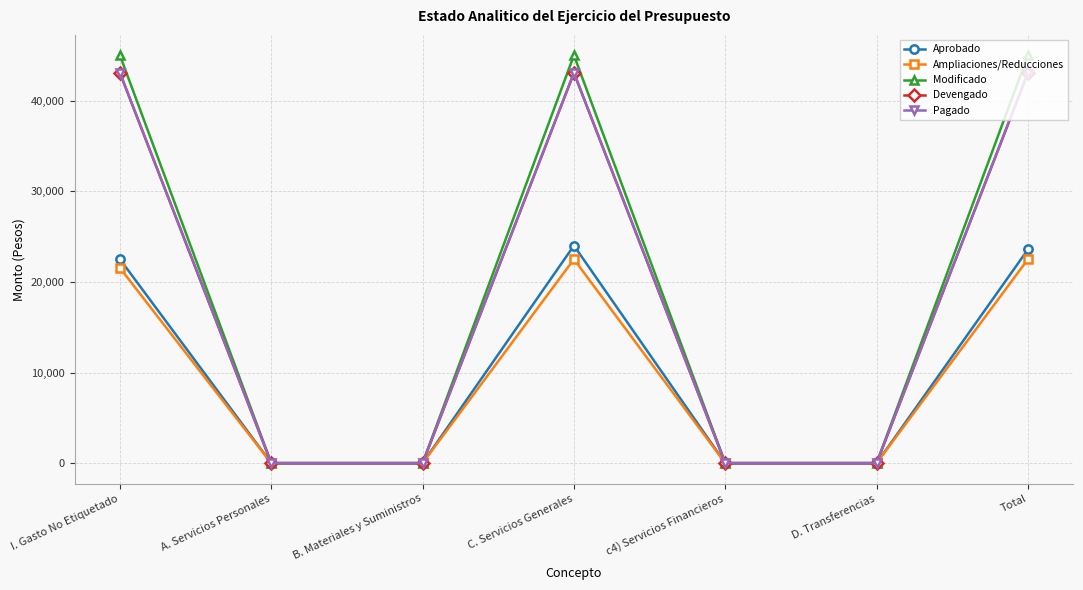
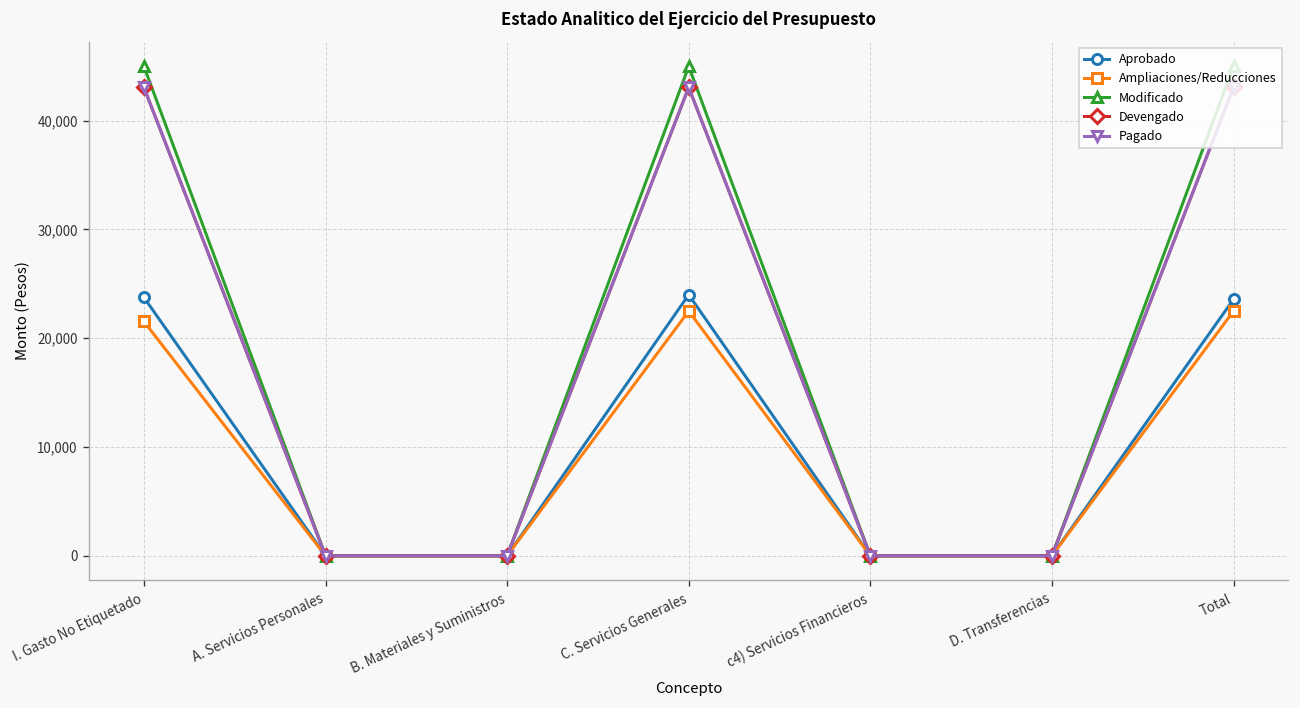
  {
    "Aprobado": {
-     "I. Gasto No Etiquetado": "23,000",
+     "I. Gasto No Etiquetado": "24,000",
      "C. Servicios Generales": "24,000",
      "Total": "24,000"
    },
    "Ampliaciones/Reducciones": {
      "I. Gasto No Etiquetado": "22,000",
      "C. Servicios Generales": "23,000",
      "Total": "23,000"
    },
    "Modificado": {
      "I. Gasto No Etiquetado": "45,000",
      "C. Servicios Generales": "45,000"
    },
    "Pagado": {
      "I. Gasto No Etiquetado": "43,000",
      "C. Servicios Generales": "43,000"
    }
  }
